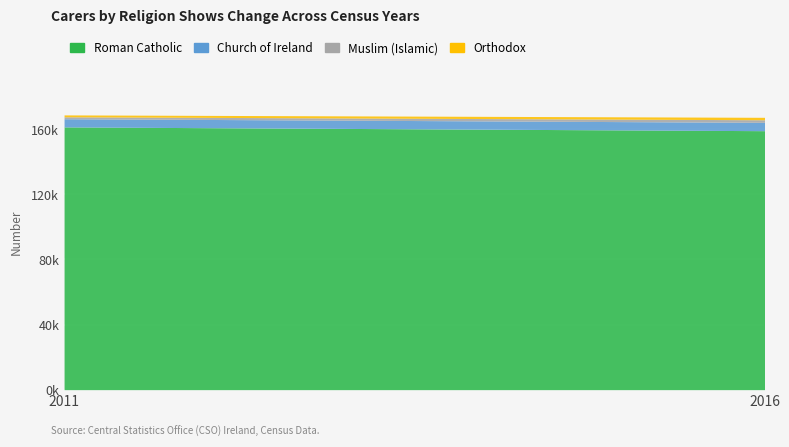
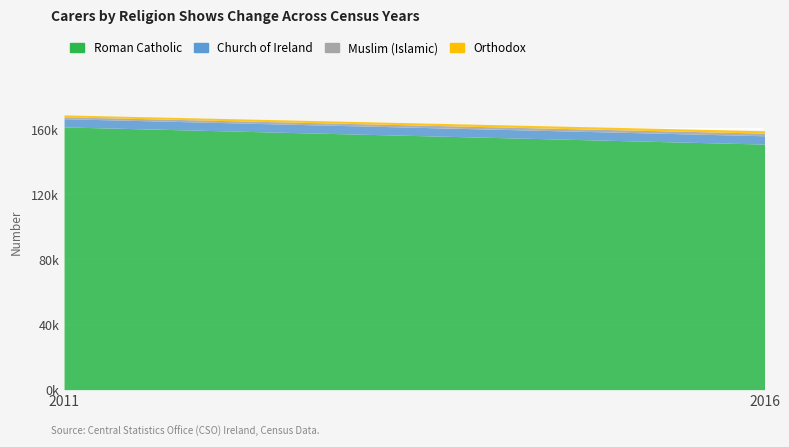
  {
    "Roman Catholic": {
      "2011": 161000,
-     "2016": 159000
+     "2016": 151000
    },
    "Church of Ireland": {
      "2016": 5000
    }
  }
